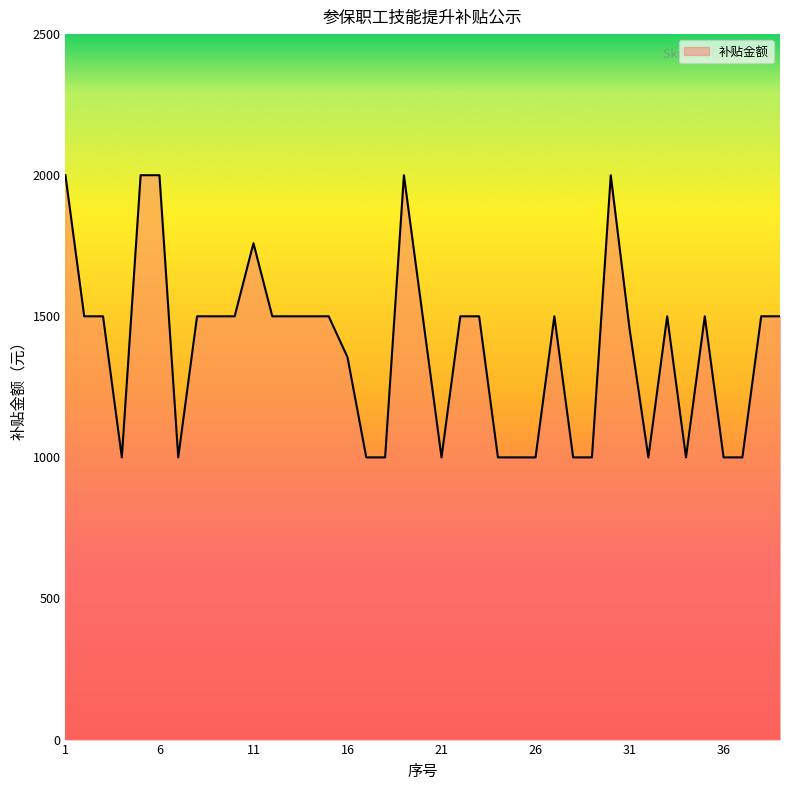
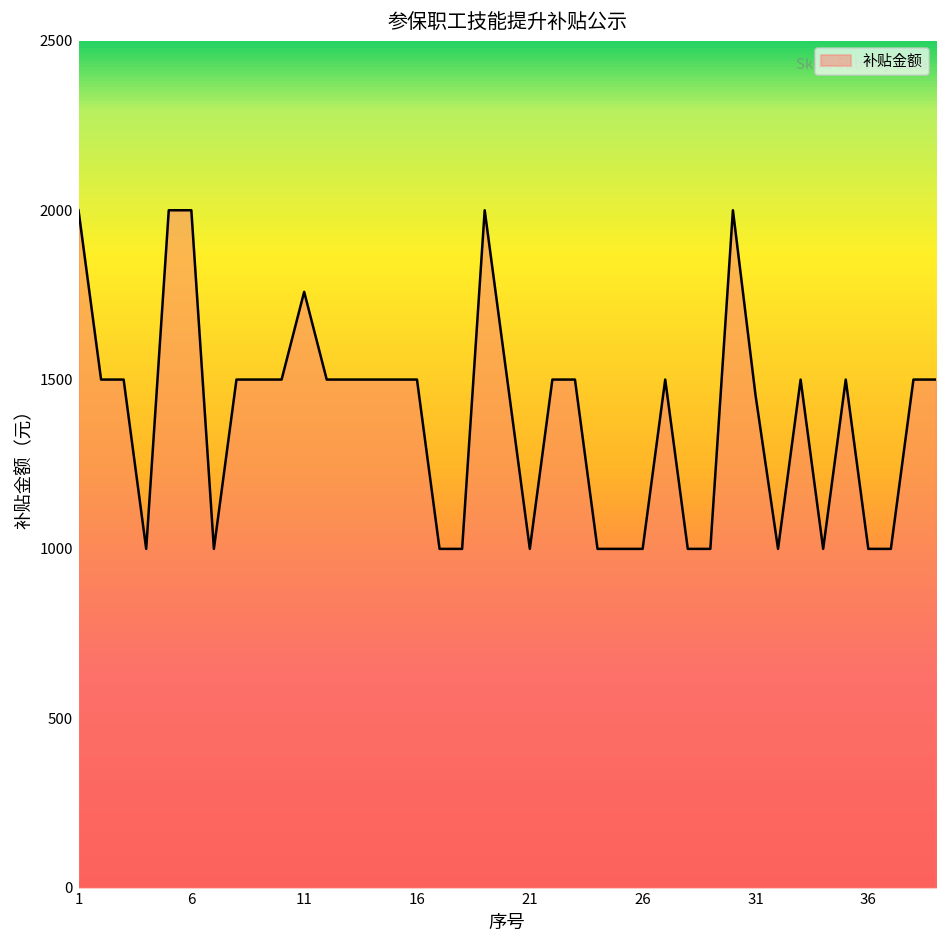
  {
    "1": 2000,
    "6": 2000,
    "11": 1760,
-   "16": 1360,
+   "16": 1500,
    "21": 1000,
    "26": 1000,
    "31": 1460,
    "36": 1000
  }
